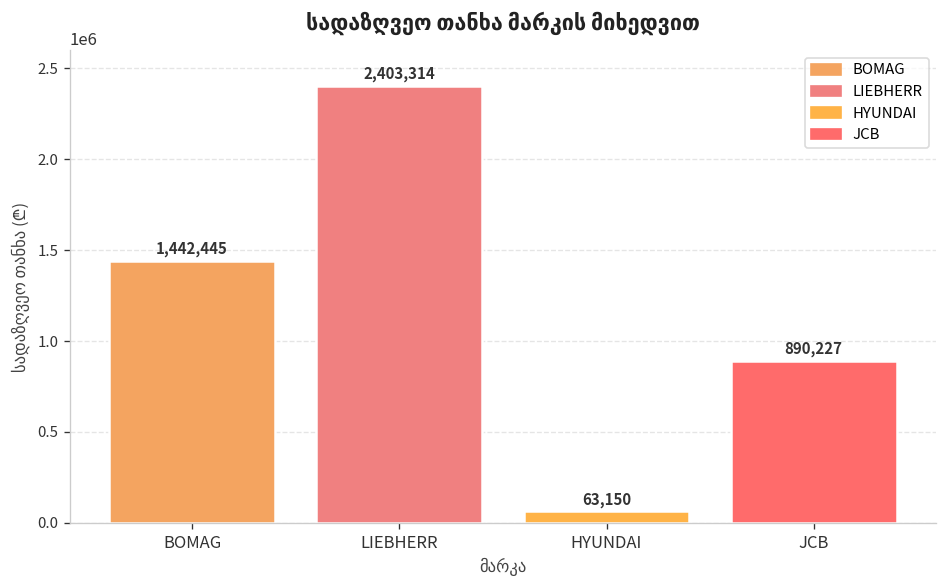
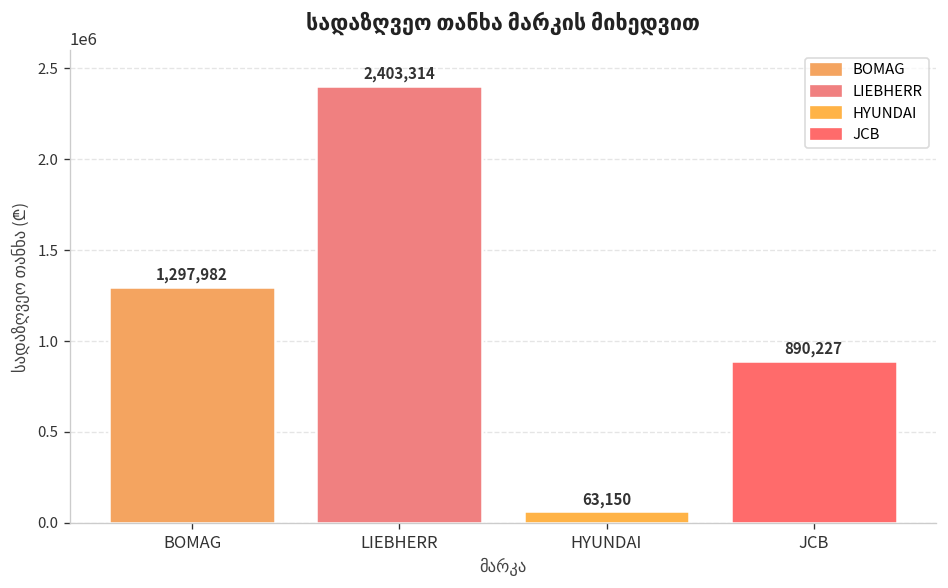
  {
-   "BOMAG": "1,442,445",
+   "BOMAG": "1,297,982",
    "LIEBHERR": "2,403,314",
    "HYUNDAI": "63,150",
    "JCB": "890,227"
  }
